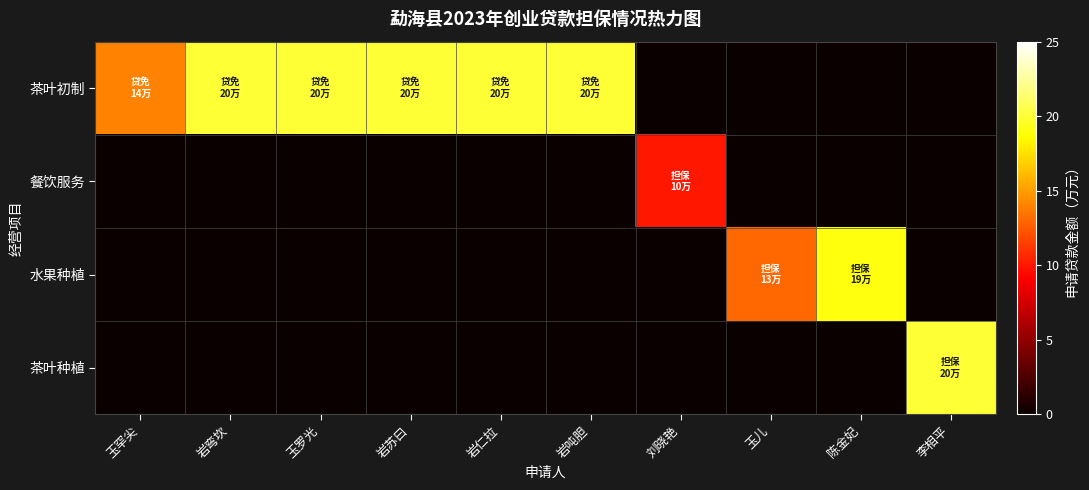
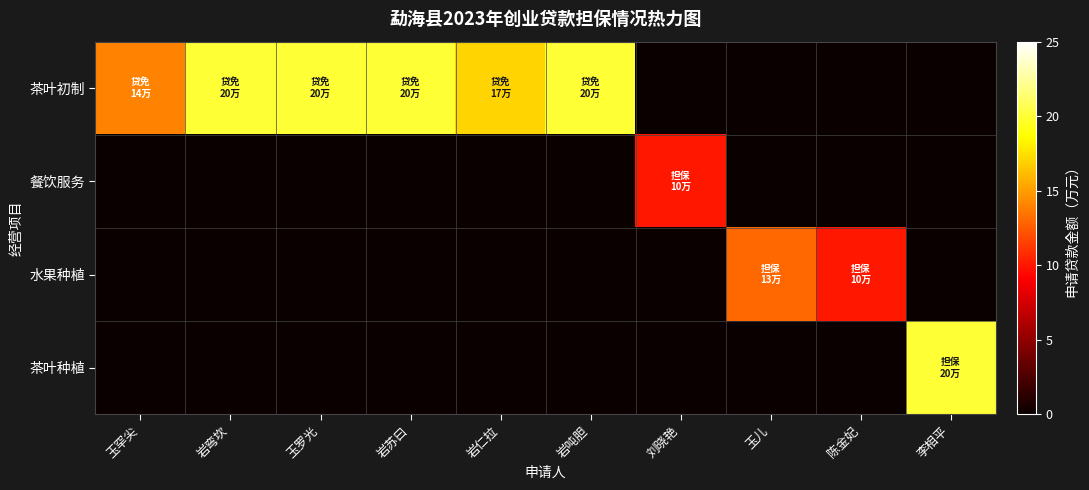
  {
    "茶叶初制": {
      "玉罕尖": "14万",
      "岩弯坎": "20万",
      "玉罗光": "20万",
      "岩苏曰": "20万",
-     "岩仁拉": "20万",
+     "岩仁拉": "17万",
      "岩吨胆": "20万"
    },
    "餐饮服务": {
      "刘晓艳": "10万"
    },
    "水果种植": {
      "玉儿": "13万",
-     "陈金妃": "19万"
+     "陈金妃": "10万"
    },
    "茶叶种植": {
      "李相平": "20万"
    }
  }
